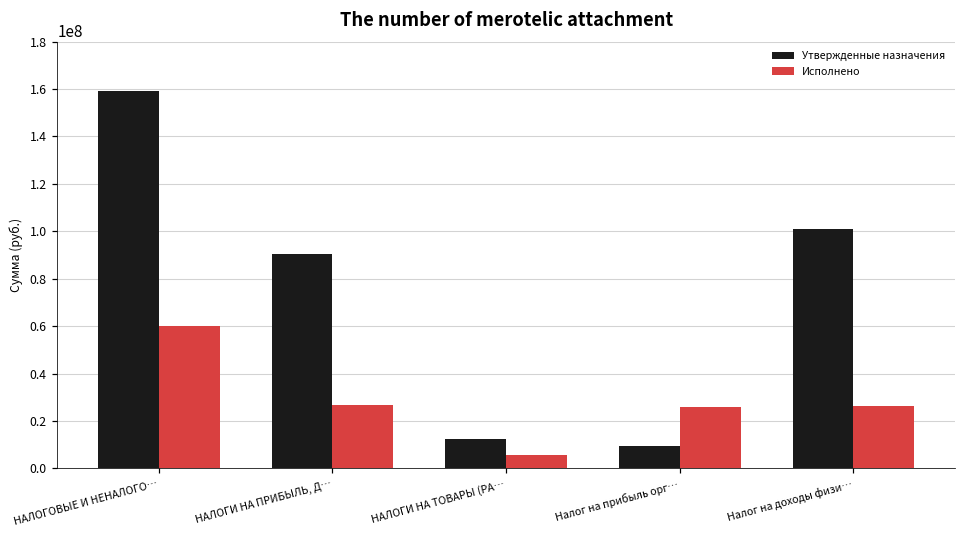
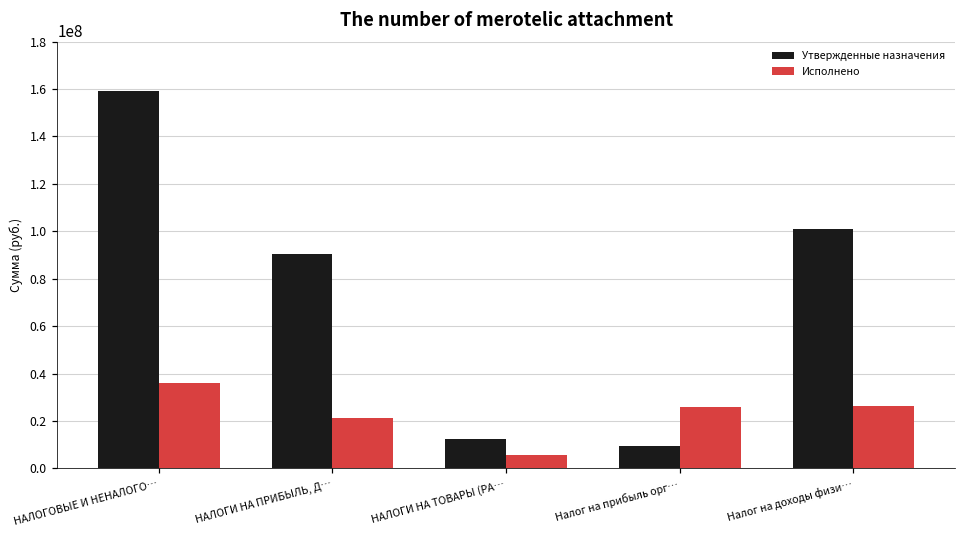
  {
    "Утвержденные назначения": {
      "НАЛОГОВЫЕ И НЕНАЛОГО…": 159000000,
      "НАЛОГИ НА ПРИБЫЛЬ, Д…": 91000000,
      "НАЛОГИ НА ТОВАРЫ (РА…": 12000000,
      "Налог на прибыль орг…": 9000000,
      "Налог на доходы физи…": 101000000
    },
    "Исполнено": {
-     "НАЛОГОВЫЕ И НЕНАЛОГО…": 60000000,
-     "НАЛОГИ НА ПРИБЫЛЬ, Д…": 27000000,
+     "НАЛОГОВЫЕ И НЕНАЛОГО…": 36000000,
+     "НАЛОГИ НА ПРИБЫЛЬ, Д…": 21000000,
      "НАЛОГИ НА ТОВАРЫ (РА…": 6000000,
      "Налог на прибыль орг…": 26000000,
      "Налог на доходы физи…": 26000000
    }
  }
